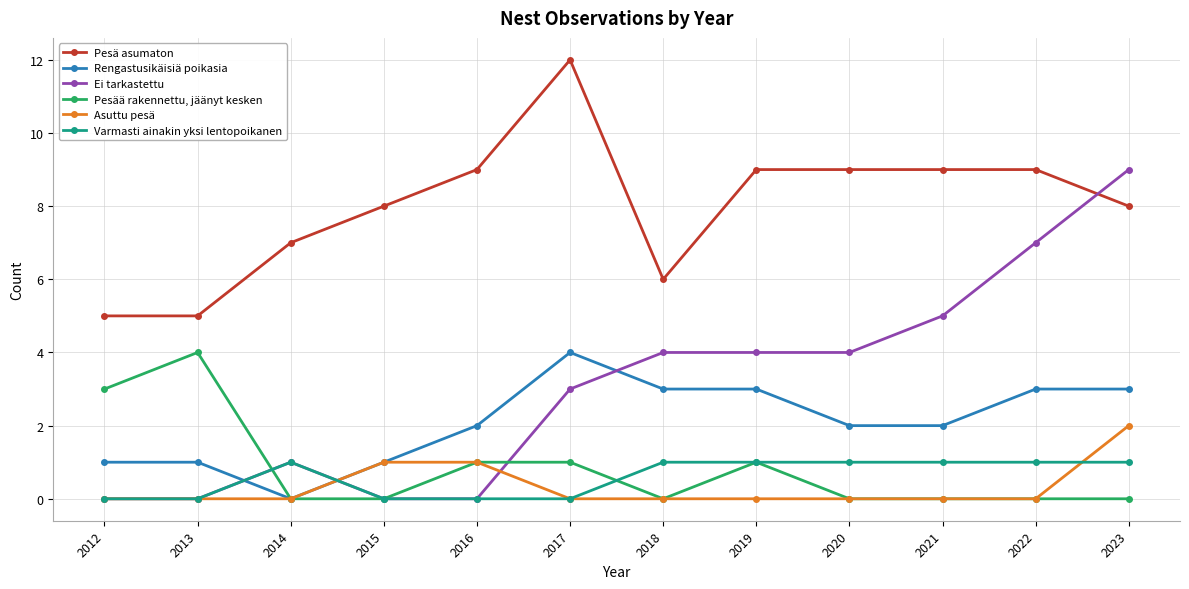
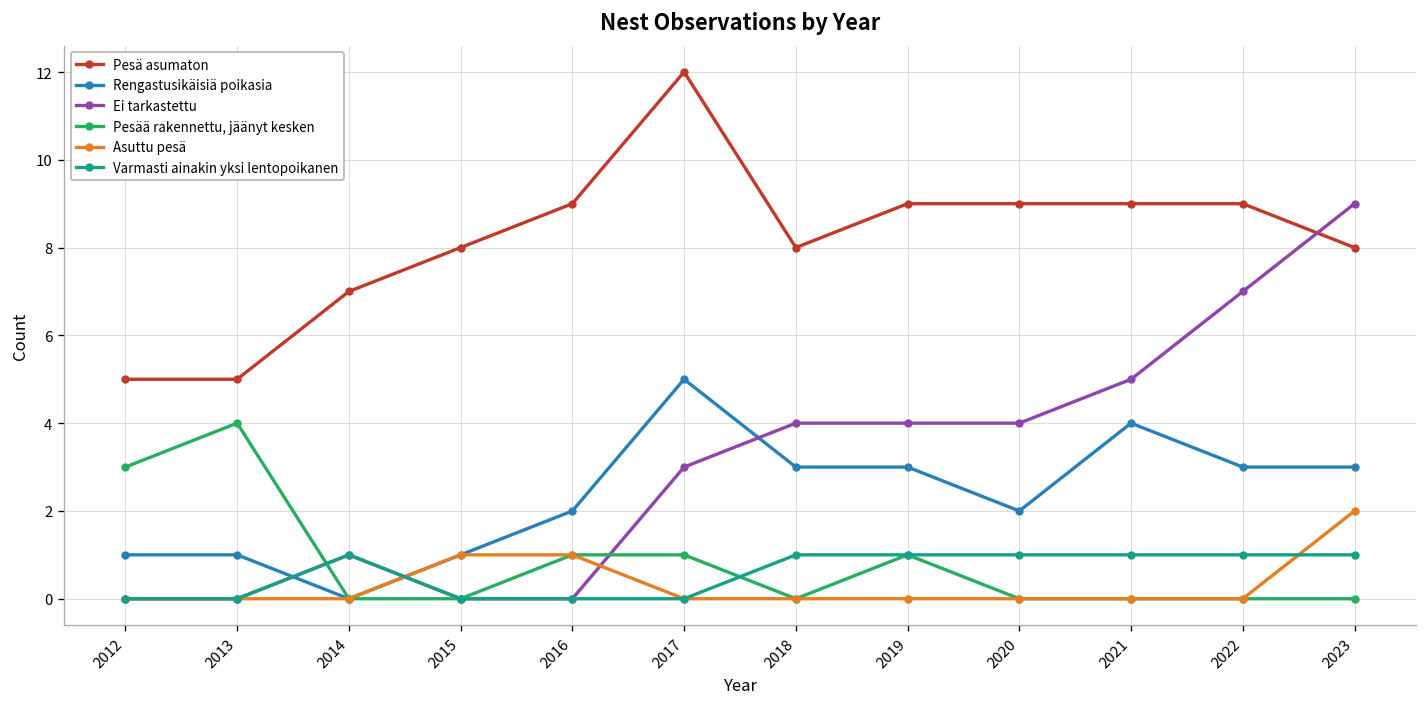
  {
    "Pesä asumaton": {
      "2012": 5,
      "2013": 5,
      "2014": 7,
      "2015": 8,
      "2016": 9,
      "2017": 12,
-     "2018": 6,
+     "2018": 8,
      "2019": 9,
      "2020": 9,
      "2021": 9,
      "2022": 9,
      "2023": 8
    },
    "Rengastusikäisiä poikasia": {
      "2012": 1,
      "2013": 1,
      "2016": 2,
-     "2017": 4,
+     "2017": 5,
      "2018": 3,
      "2019": 3,
      "2020": 2,
-     "2021": 2,
+     "2021": 4,
      "2022": 3,
      "2023": 3
    },
    "Ei tarkastettu": {
      "2017": 3,
      "2018": 4,
      "2019": 4,
      "2020": 4,
      "2021": 5,
      "2022": 7,
      "2023": 9
    },
    "Asuttu pesä": {
      "2019": 0,
      "2023": 2
    }
  }
